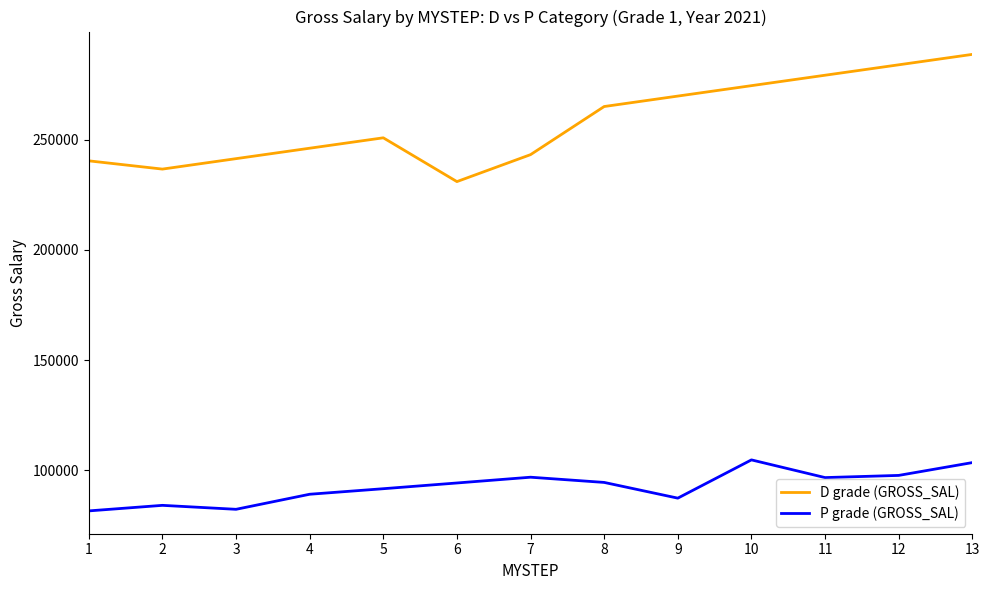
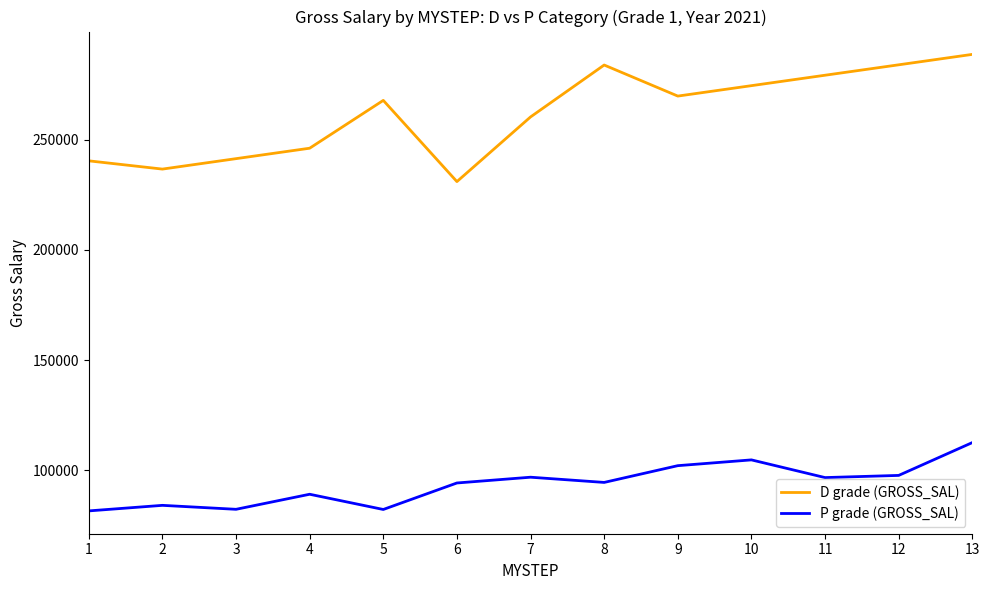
  {
    "D grade (GROSS_SAL)": {
      "1": 240000,
      "2": 237000,
      "3": 241000,
      "4": 246000,
-     "5": 251000,
+     "5": 268000,
      "6": 231000,
-     "7": 243000,
-     "8": 265000,
+     "7": 260000,
+     "8": 284000,
      "9": 270000,
      "10": 275000,
      "11": 279000,
      "12": 284000,
      "13": 289000
    },
    "P grade (GROSS_SAL)": {
      "1": 82000,
      "2": 84000,
      "3": 82000,
      "4": 89000,
-     "5": 92000,
+     "5": 82000,
      "6": 94000,
      "7": 97000,
      "8": 94000,
-     "9": 87000,
+     "9": 102000,
      "10": 105000,
      "11": 97000,
      "12": 98000,
-     "13": 103000
+     "13": 113000
    }
  }
